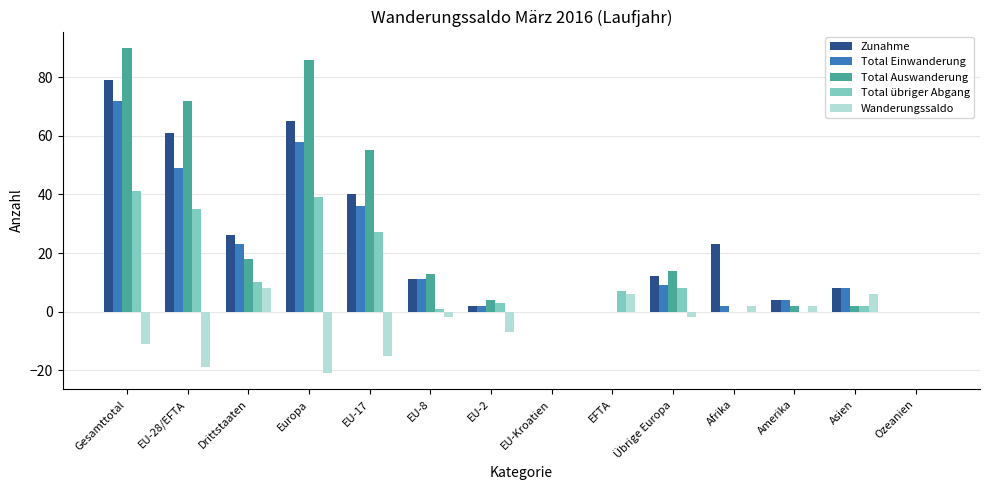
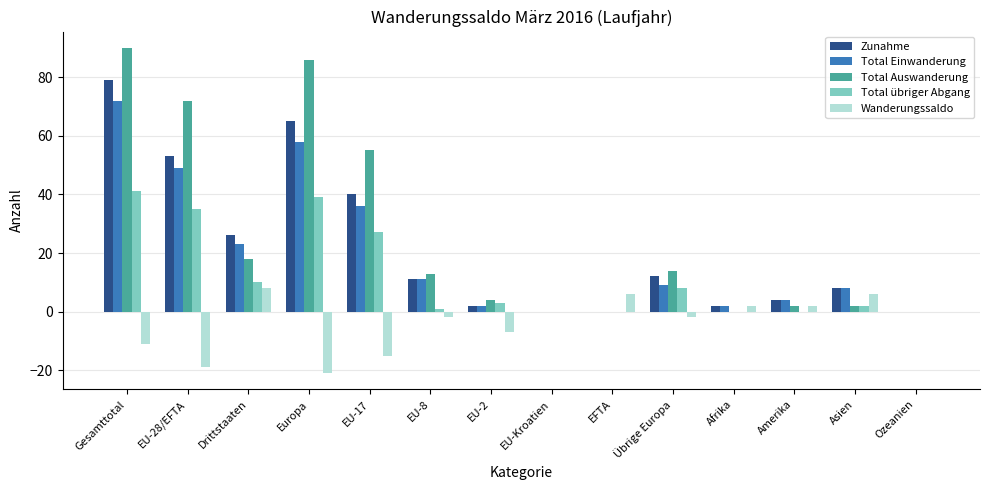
  {
    "Zunahme": {
      "Gesamttotal": 79,
-     "EU-28/EFTA": 61,
+     "EU-28/EFTA": 53,
      "Drittstaaten": 26,
      "Europa": 65,
      "EU-17": 40,
      "EU-8": 11,
      "EU-2": 2,
      "EU-Kroatien": 0,
      "EFTA": 0,
      "Übrige Europa": 12,
-     "Afrika": 23,
+     "Afrika": 2,
      "Amerika": 4,
      "Asien": 8,
      "Ozeanien": 0
    },
    "Total übriger Abgang": {
      "Gesamttotal": 41,
      "EU-28/EFTA": 35,
      "Drittstaaten": 10,
      "Europa": 39,
      "EU-17": 27,
      "EU-8": 1,
      "EU-2": 3,
      "EU-Kroatien": 0,
-     "EFTA": 7,
+     "EFTA": 0,
      "Übrige Europa": 8,
      "Afrika": 0,
      "Amerika": 0,
      "Asien": 2,
      "Ozeanien": 0
    },
    "Wanderungssaldo": {
      "Gesamttotal": -11,
      "EU-28/EFTA": -19,
      "Drittstaaten": 8,
      "Europa": -21,
      "EU-17": -15,
      "EU-8": -2,
      "EU-2": -7,
      "EU-Kroatien": 0,
      "EFTA": 6,
      "Übrige Europa": -2,
      "Afrika": 2,
      "Amerika": 2,
      "Asien": 6,
      "Ozeanien": 0
    }
  }
